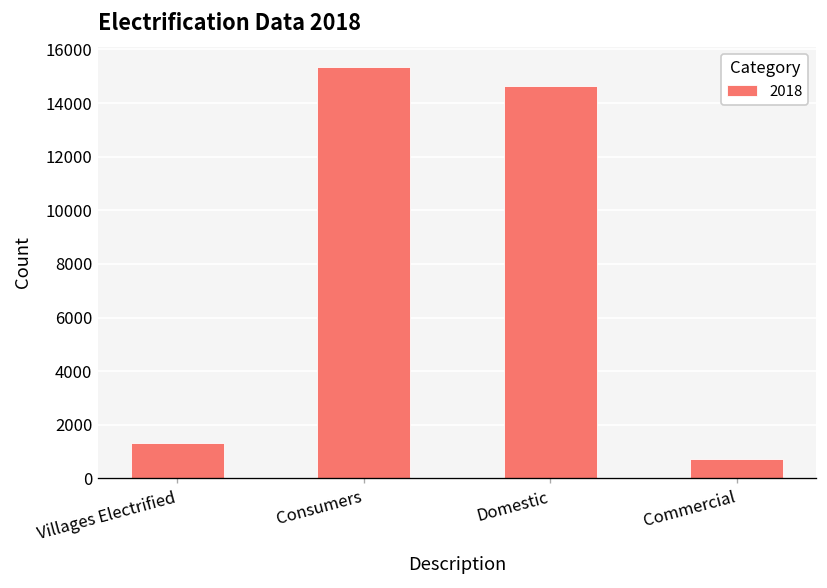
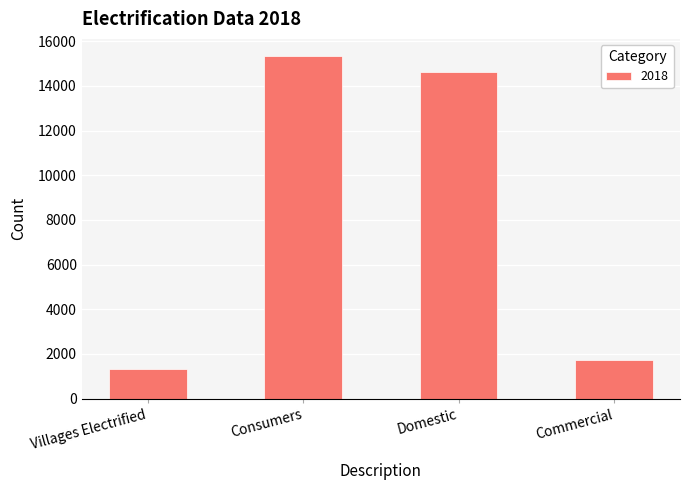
  {
    "Villages Electrified": 1300,
    "Consumers": 15300,
    "Domestic": 14600,
-   "Commercial": 700
+   "Commercial": 1700
  }
